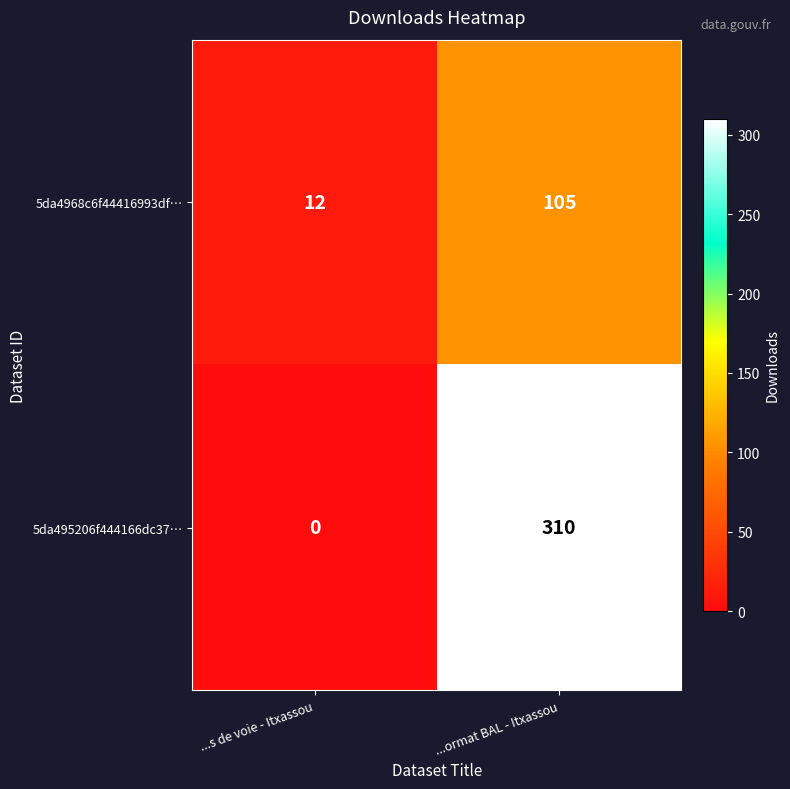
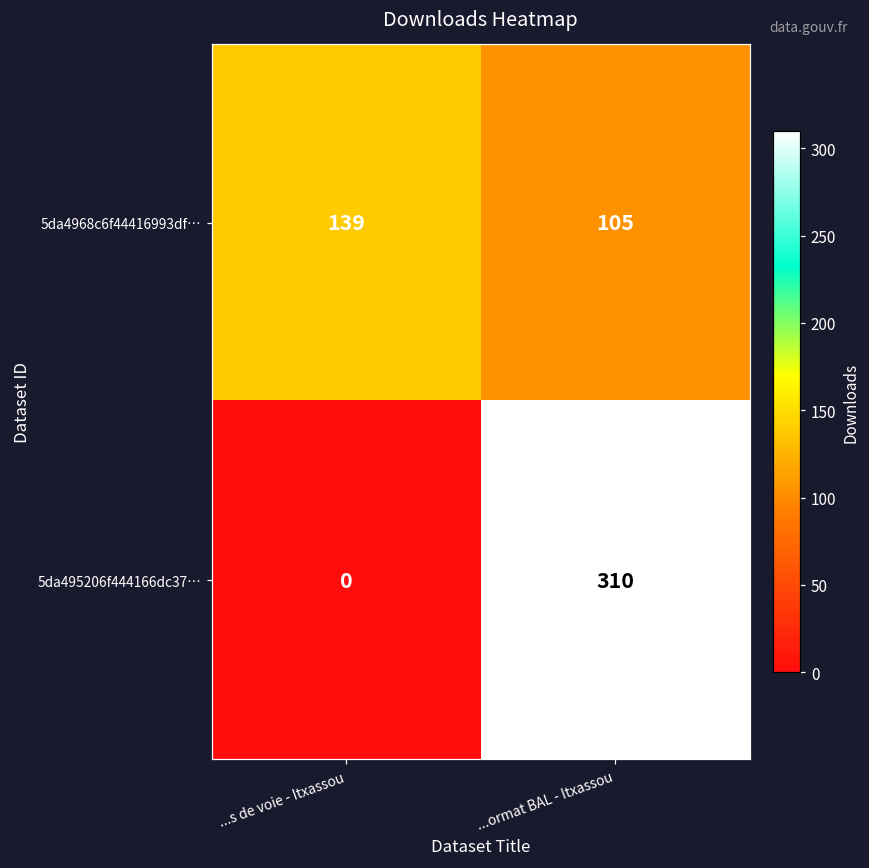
  {
    "5da4968c6f44416993df…": {
-     "...s de voie - Itxassou": 12,
+     "...s de voie - Itxassou": 139,
      "...ormat BAL - Itxassou": 105
    },
    "5da495206f444166dc37…": {
      "...s de voie - Itxassou": 0,
      "...ormat BAL - Itxassou": 310
    }
  }
